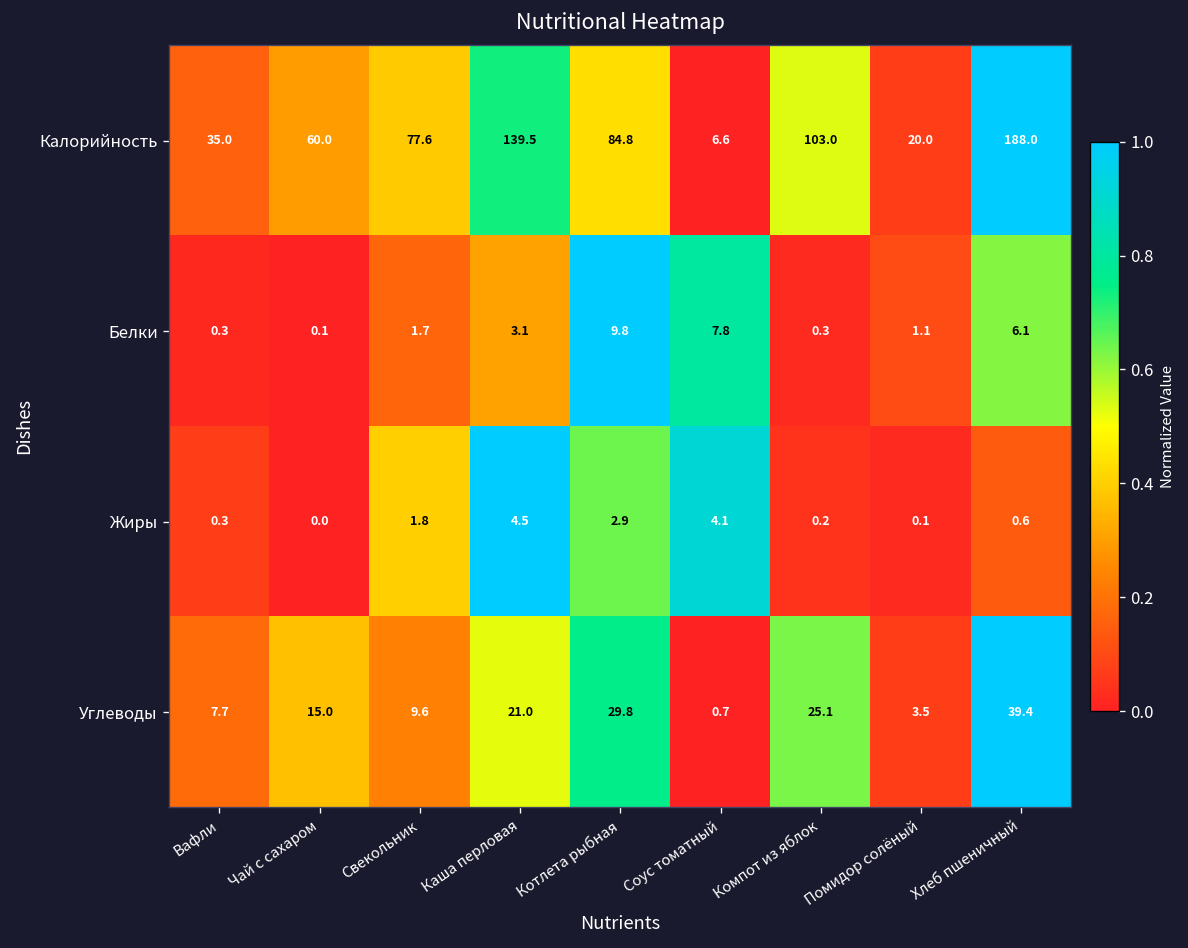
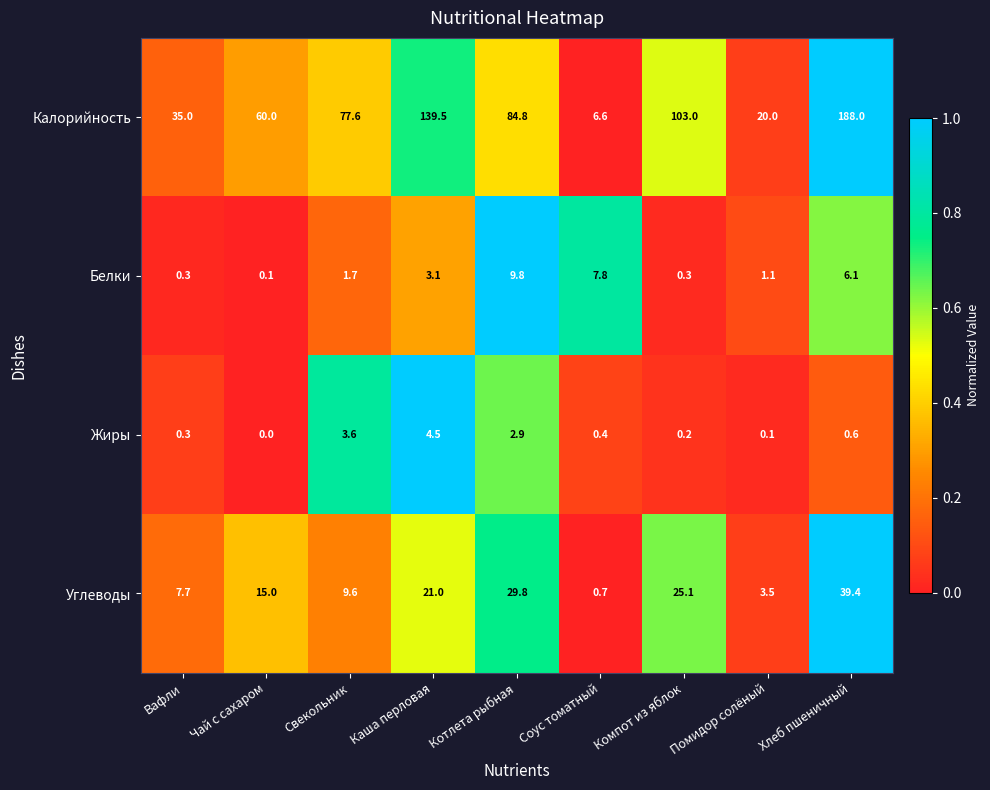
  {
    "Калорийность": {
      "Вафли": 35.0,
      "Чай с сахаром": 60.0,
      "Свекольник": 77.6,
      "Каша перловая": 139.5,
      "Котлета рыбная": 84.8,
      "Соус томатный": 6.6,
      "Компот из яблок": 103.0,
      "Помидор солёный": 20.0,
      "Хлеб пшеничный": 188.0
    },
    "Белки": {
      "Вафли": 0.3,
      "Чай с сахаром": 0.1,
      "Свекольник": 1.7,
      "Каша перловая": 3.1,
      "Котлета рыбная": 9.8,
      "Соус томатный": 7.8,
      "Компот из яблок": 0.3,
      "Помидор солёный": 1.1,
      "Хлеб пшеничный": 6.1
    },
    "Жиры": {
      "Вафли": 0.3,
      "Чай с сахаром": 0.0,
-     "Свекольник": 1.8,
+     "Свекольник": 3.6,
      "Каша перловая": 4.5,
      "Котлета рыбная": 2.9,
-     "Соус томатный": 4.1,
+     "Соус томатный": 0.4,
      "Компот из яблок": 0.2,
      "Помидор солёный": 0.1,
      "Хлеб пшеничный": 0.6
    },
    "Углеводы": {
      "Вафли": 7.7,
      "Чай с сахаром": 15.0,
      "Свекольник": 9.6,
      "Каша перловая": 21.0,
      "Котлета рыбная": 29.8,
      "Соус томатный": 0.7,
      "Компот из яблок": 25.1,
      "Помидор солёный": 3.5,
      "Хлеб пшеничный": 39.4
    }
  }
